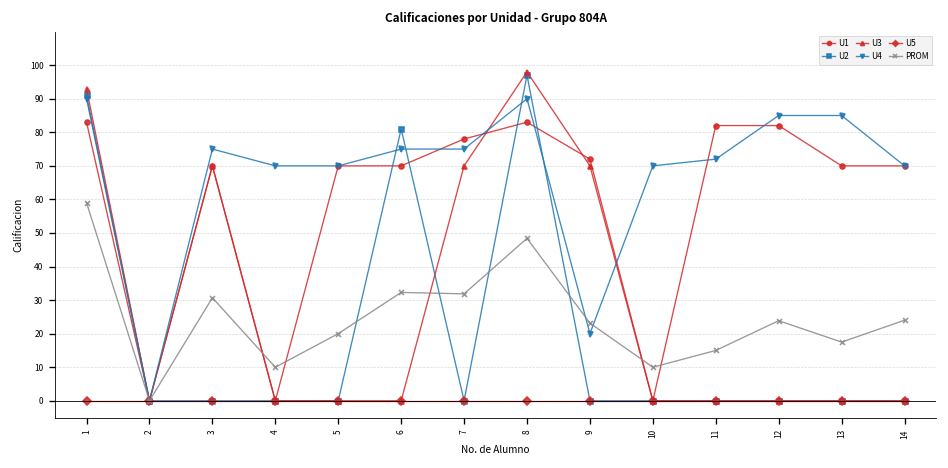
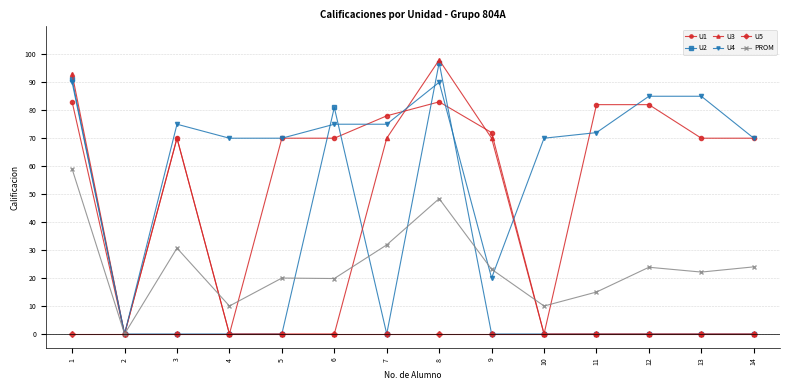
  {
    "PROM": {
      "1": 59,
      "3": 31,
      "4": 10,
      "5": 20,
-     "6": 32,
+     "6": 20,
      "7": 32,
      "8": 48,
      "9": 23,
      "10": 10,
      "11": 15,
      "12": 24,
-     "13": 17,
+     "13": 22,
      "14": 24
    }
  }
